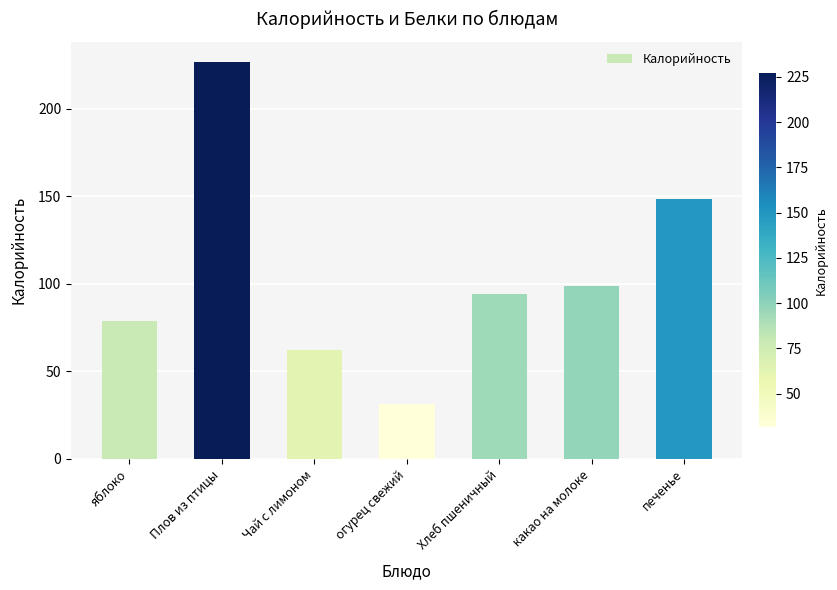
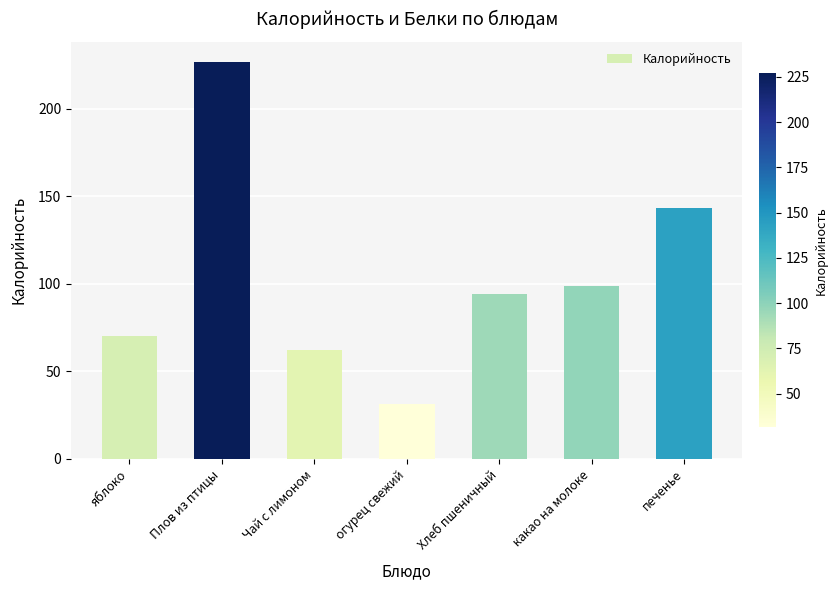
  {
-   "яблоко": 79,
+   "яблоко": 70,
    "Плов из птицы": 227,
    "Чай с лимоном": 62,
    "огурец свежий": 31,
    "Хлеб пшеничный": 94,
    "какао на молоке": 99,
-   "печенье": 149
+   "печенье": 144
  }
